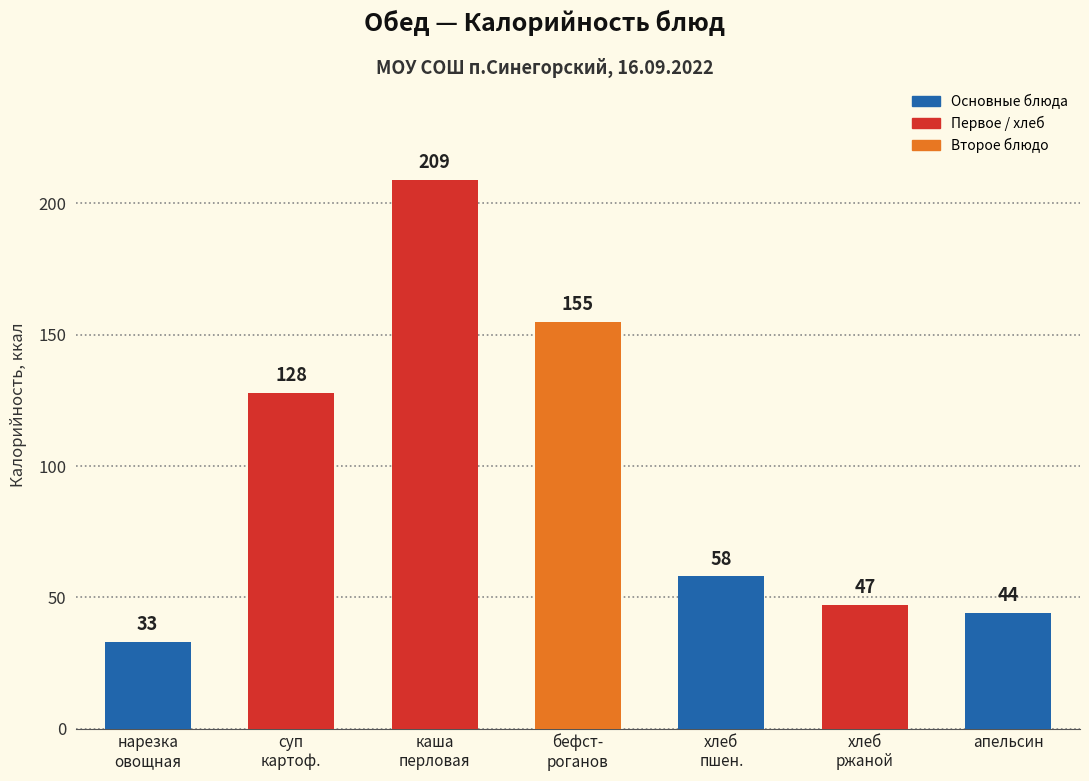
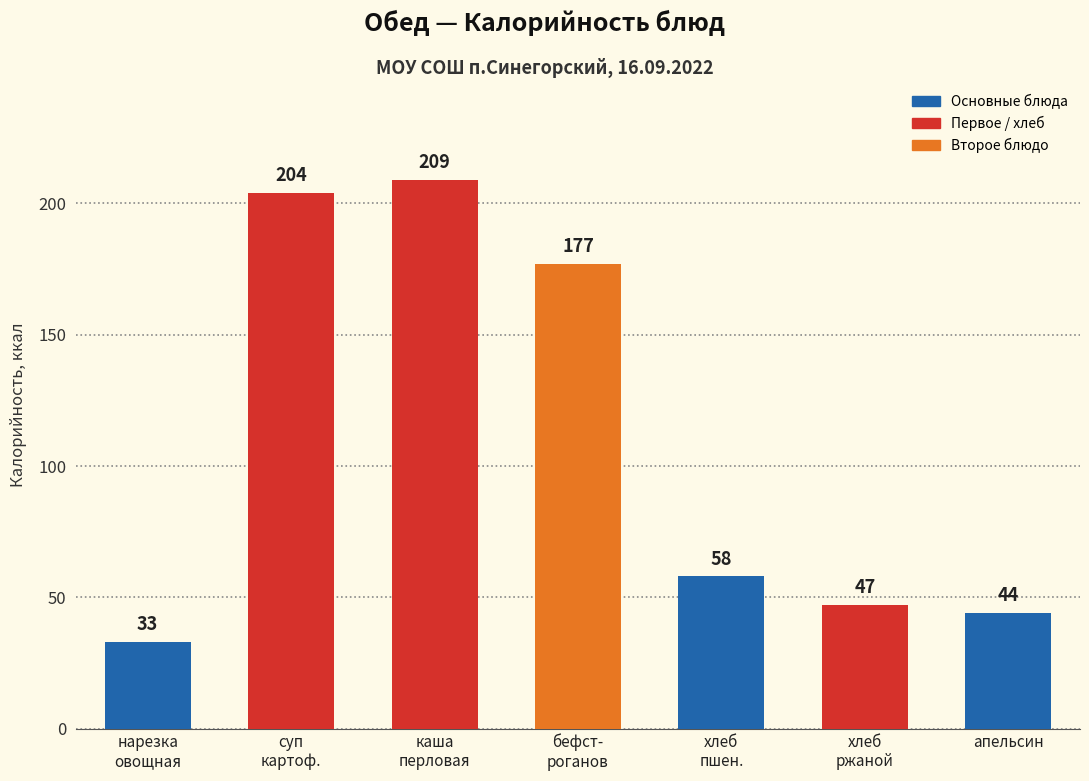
  {
    "нарезка овощная": 33,
-   "суп картоф.": 128,
+   "суп картоф.": 204,
    "каша перловая": 209,
-   "бефст- роганов": 155,
+   "бефст- роганов": 177,
    "хлеб пшен.": 58,
    "хлеб ржаной": 47,
    "апельсин": 44
  }
